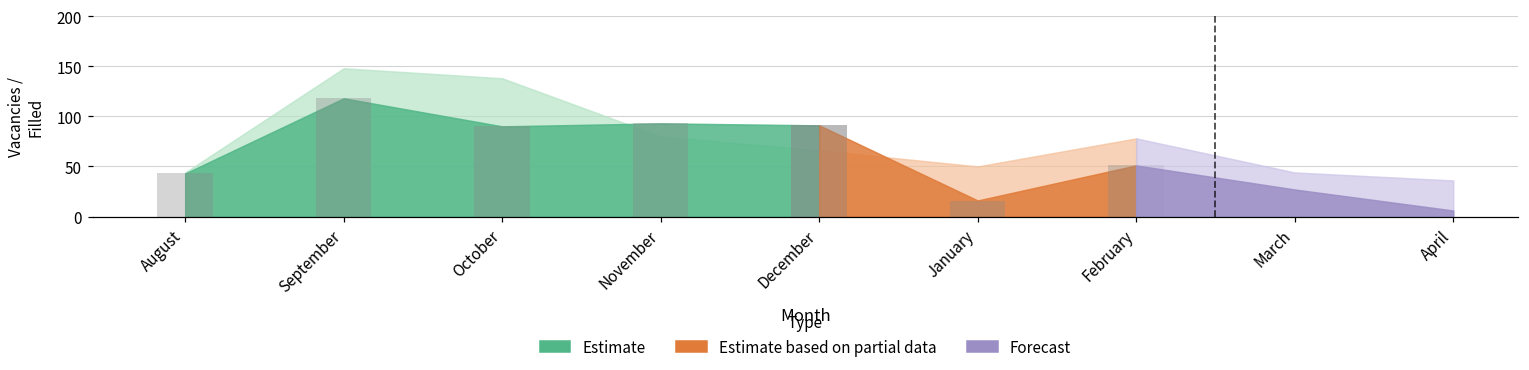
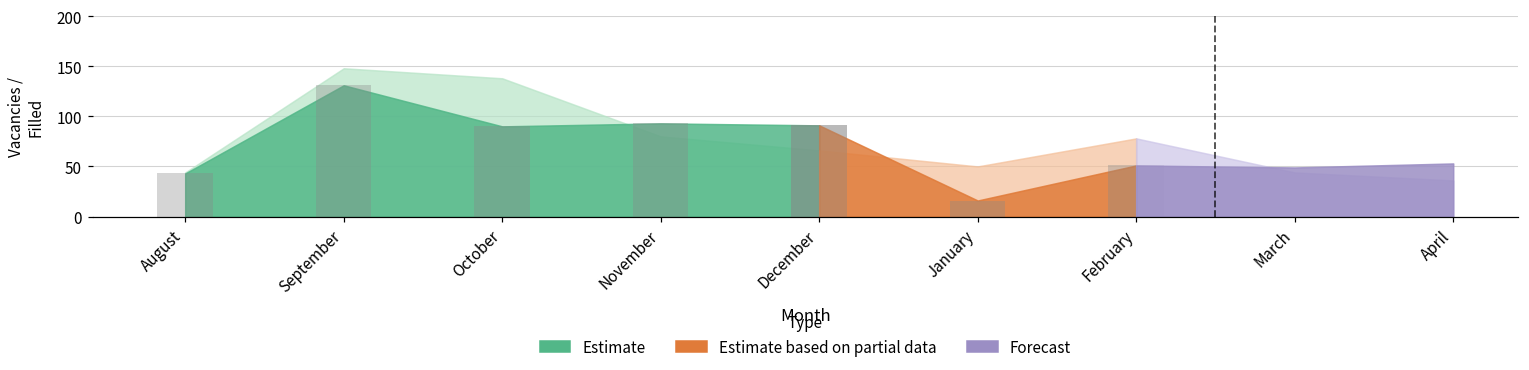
  {
    "Estimate": {
      "August": 40,
-     "September": 120,
+     "September": 130,
      "October": 90,
      "November": 90,
      "December": 90
    },
    "Estimate based on partial data": {
      "December": 90,
      "January": 20,
      "February": 50
    },
    "Forecast": {
-     "March": 30,
-     "April": 10
+     "March": 50,
+     "April": 50
    }
  }
